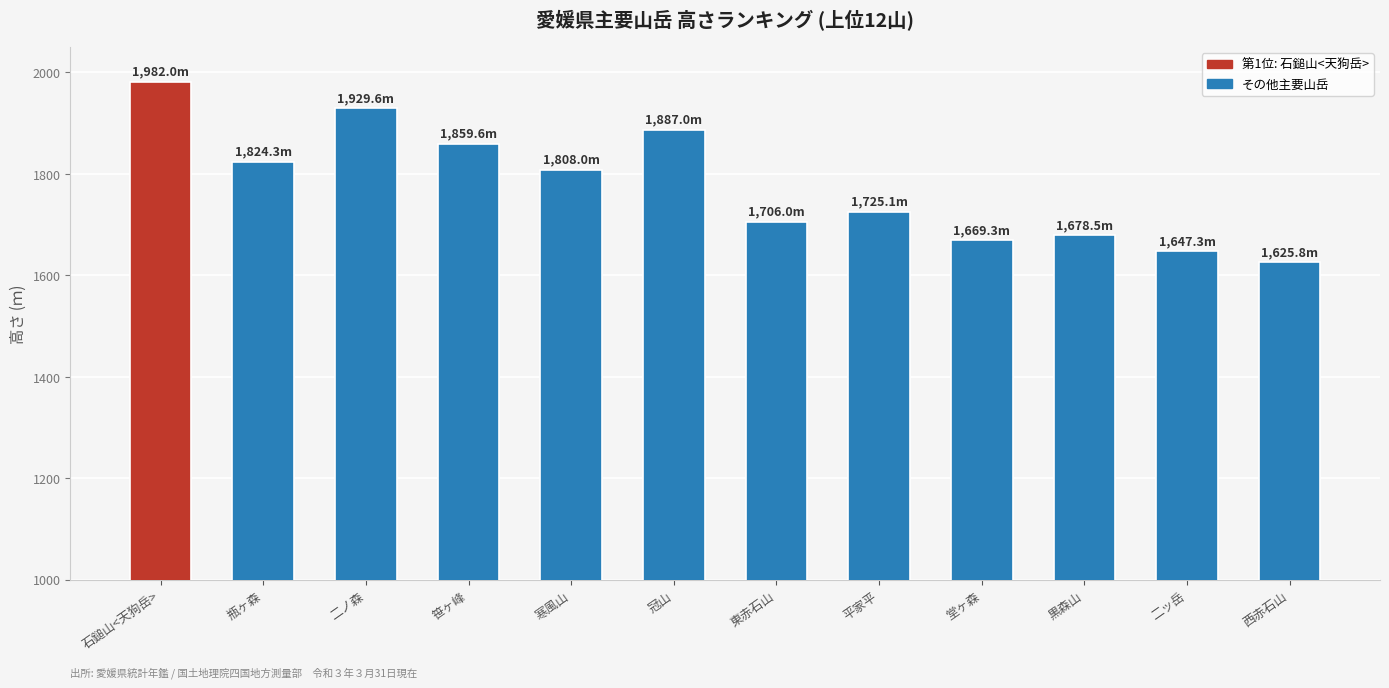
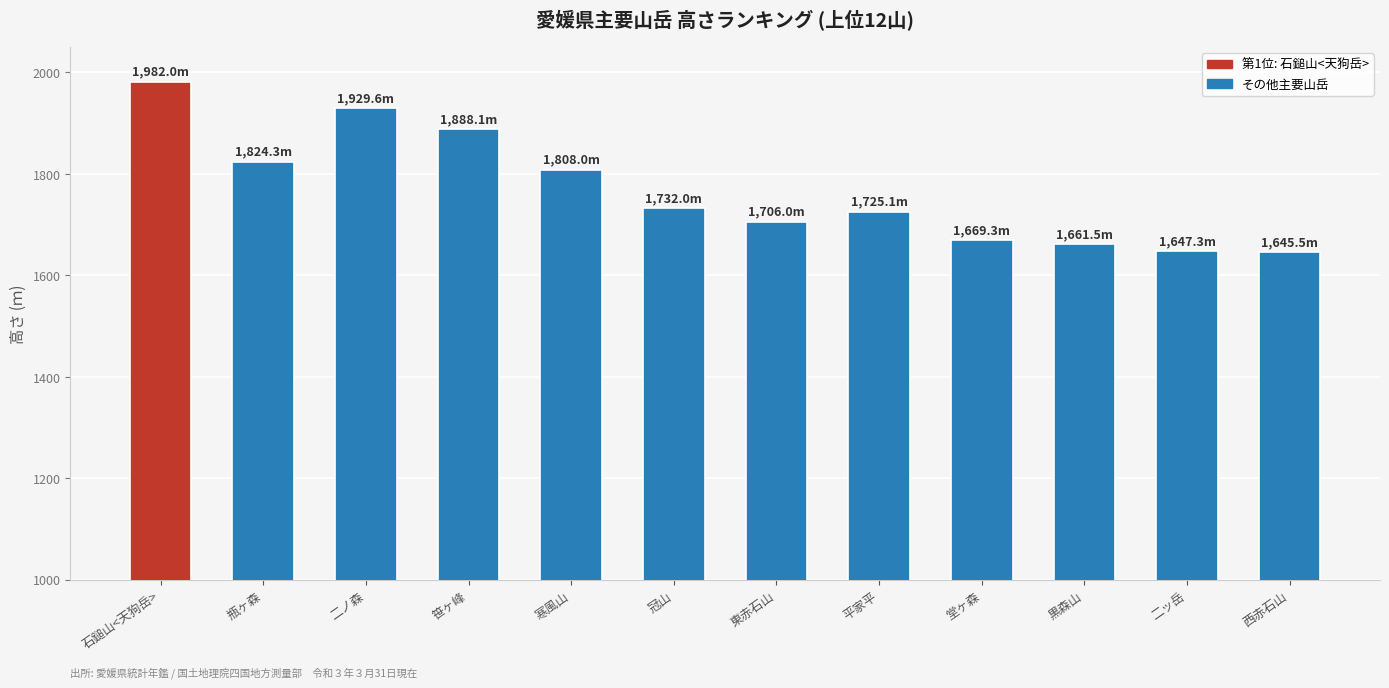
  {
    "石鎚山<天狗岳>": "1,982.0m",
    "瓶ヶ森": "1,824.3m",
    "二ノ森": "1,929.6m",
-   "笹ヶ峰": "1,859.6m",
+   "笹ヶ峰": "1,888.1m",
    "寒風山": "1,808.0m",
-   "冠山": "1,887.0m",
+   "冠山": "1,732.0m",
    "東赤石山": "1,706.0m",
    "平家平": "1,725.1m",
    "堂ヶ森": "1,669.3m",
-   "黒森山": "1,678.5m",
+   "黒森山": "1,661.5m",
    "二ッ岳": "1,647.3m",
-   "西赤石山": "1,625.8m"
+   "西赤石山": "1,645.5m"
  }
